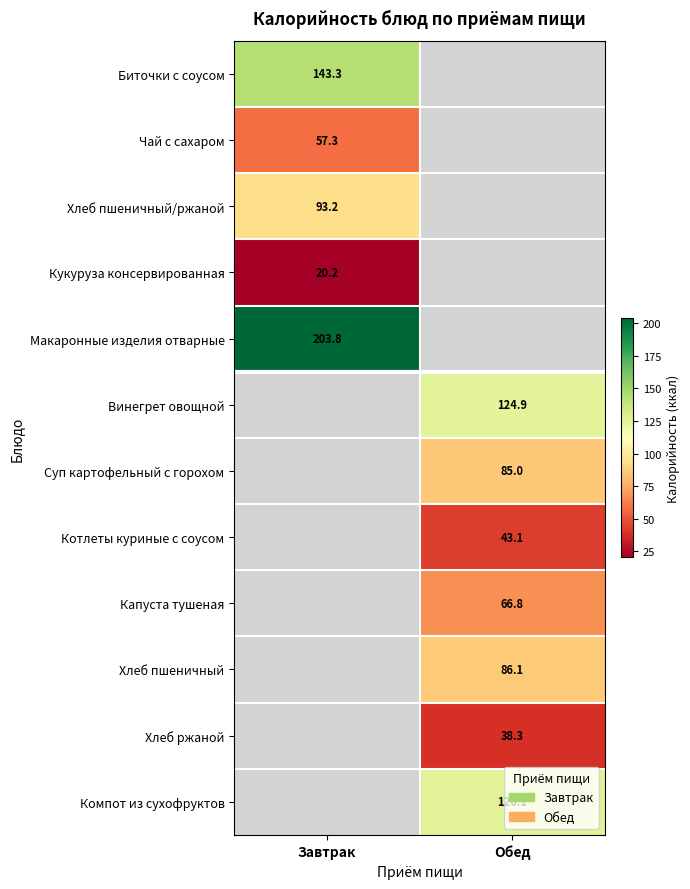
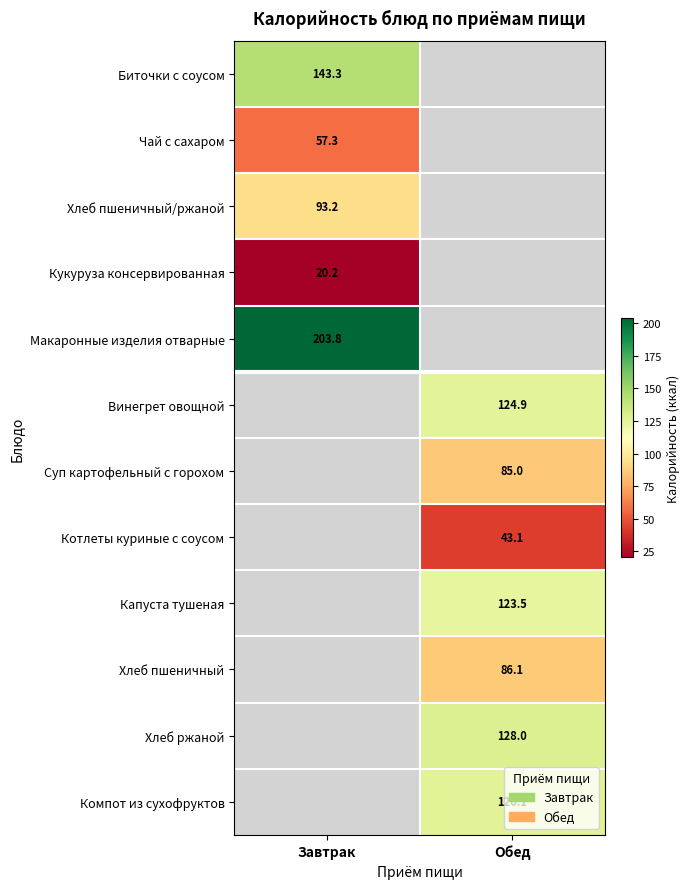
  {
    "Биточки с соусом": {
      "Завтрак": 143.3
    },
    "Чай с сахаром": {
      "Завтрак": 57.3
    },
    "Хлеб пшеничный/ржаной": {
      "Завтрак": 93.2
    },
    "Кукуруза консервированная": {
      "Завтрак": 20.2
    },
    "Макаронные изделия отварные": {
      "Завтрак": 203.8
    },
    "Винегрет овощной": {
      "Обед": 124.9
    },
    "Суп картофельный с горохом": {
      "Обед": 85.0
    },
    "Котлеты куриные с соусом": {
      "Обед": 43.1
    },
    "Капуста тушеная": {
-     "Обед": 66.8
+     "Обед": 123.5
    },
    "Хлеб пшеничный": {
      "Обед": 86.1
    },
    "Хлеб ржаной": {
-     "Обед": 38.3
+     "Обед": 128.0
    }
  }
